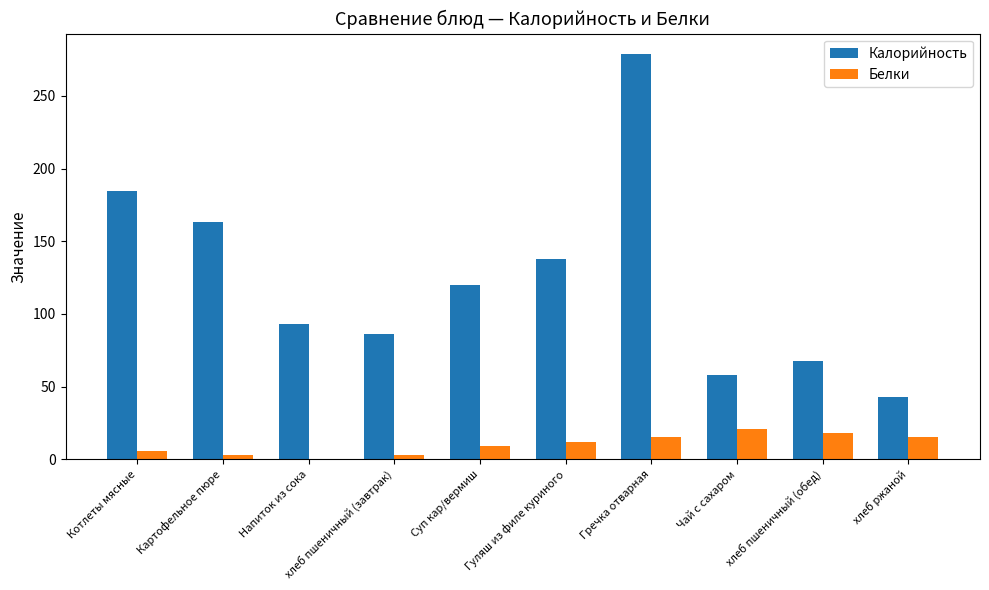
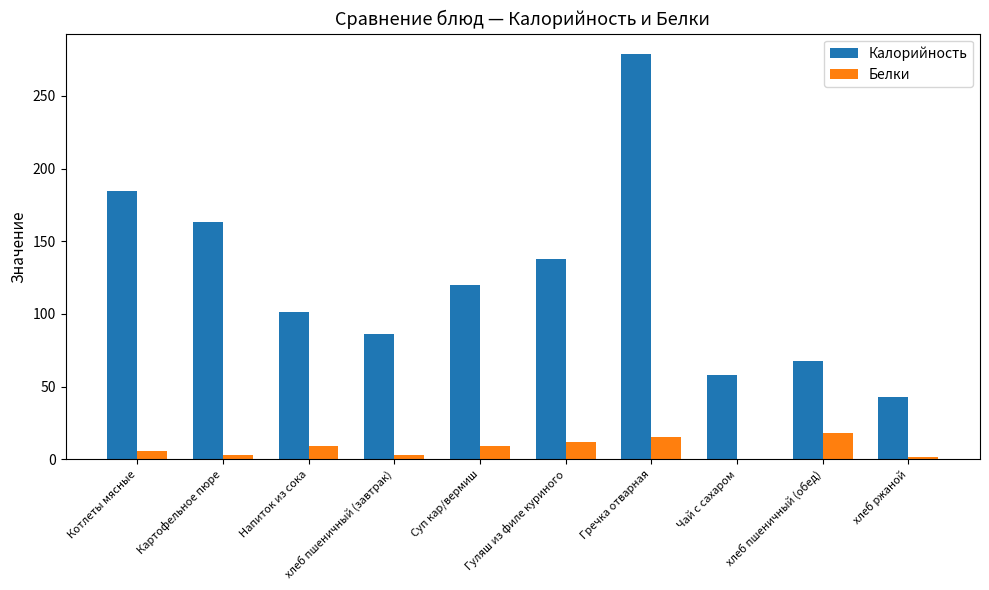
  {
    "Калорийность": {
      "Котлеты мясные": 185,
      "Картофельное пюре": 164,
-     "Напиток из сока": 93,
+     "Напиток из сока": 102,
      "хлеб пшеничный (завтрак)": 86,
      "Суп кар/вермиш": 120,
      "Гуляш из филе куриного": 138,
      "Гречка отварная": 279,
      "Чай с сахаром": 58,
      "хлеб пшеничный (обед)": 67,
      "хлеб ржаной": 43
    },
    "Белки": {
      "Котлеты мясные": 6,
      "Картофельное пюре": 3,
-     "Напиток из сока": 0,
+     "Напиток из сока": 9,
      "хлеб пшеничный (завтрак)": 3,
      "Суп кар/вермиш": 9,
      "Гуляш из филе куриного": 12,
      "Гречка отварная": 16,
-     "Чай с сахаром": 21,
+     "Чай с сахаром": 0,
      "хлеб пшеничный (обед)": 18,
-     "хлеб ржаной": 15
+     "хлеб ржаной": 2
    }
  }
